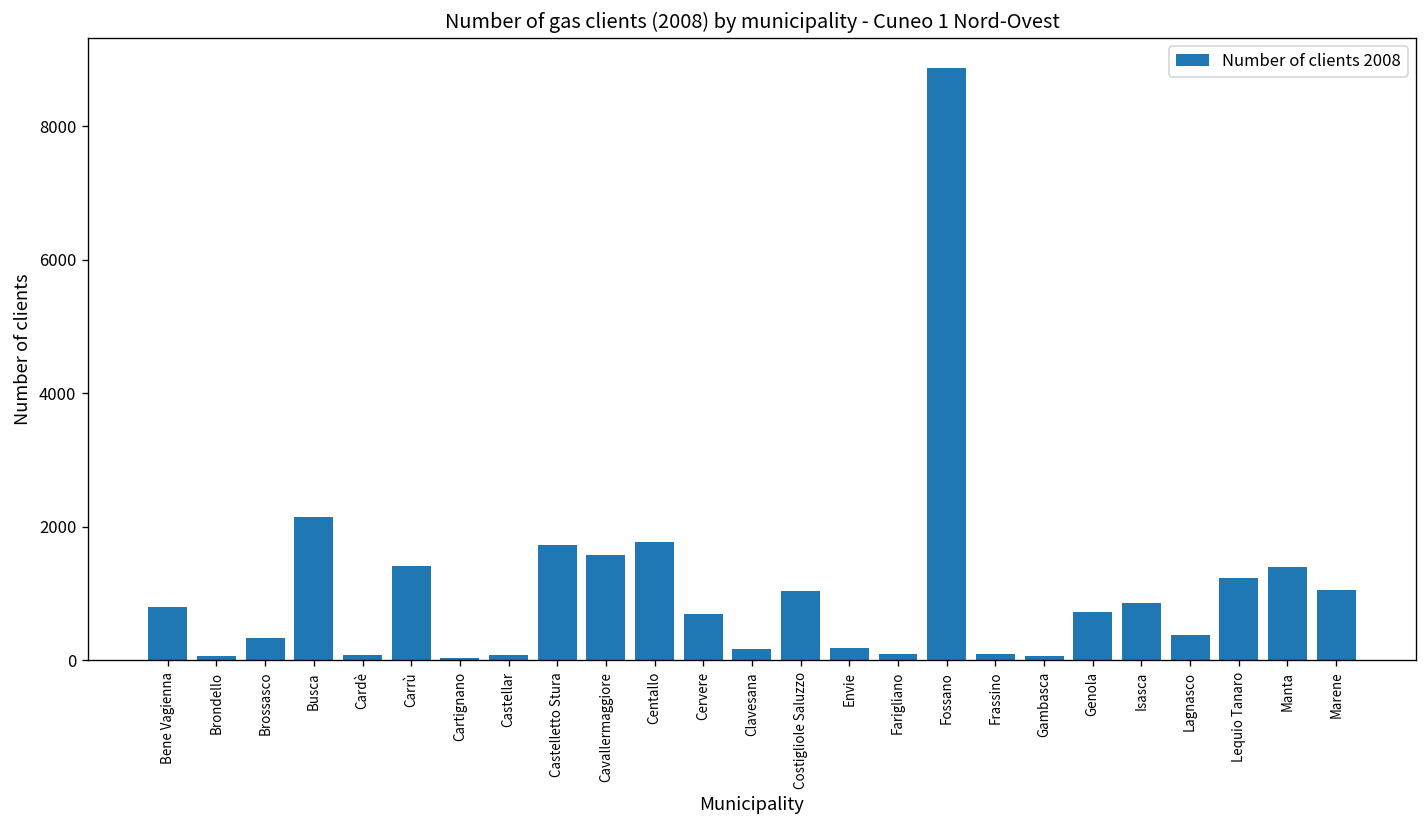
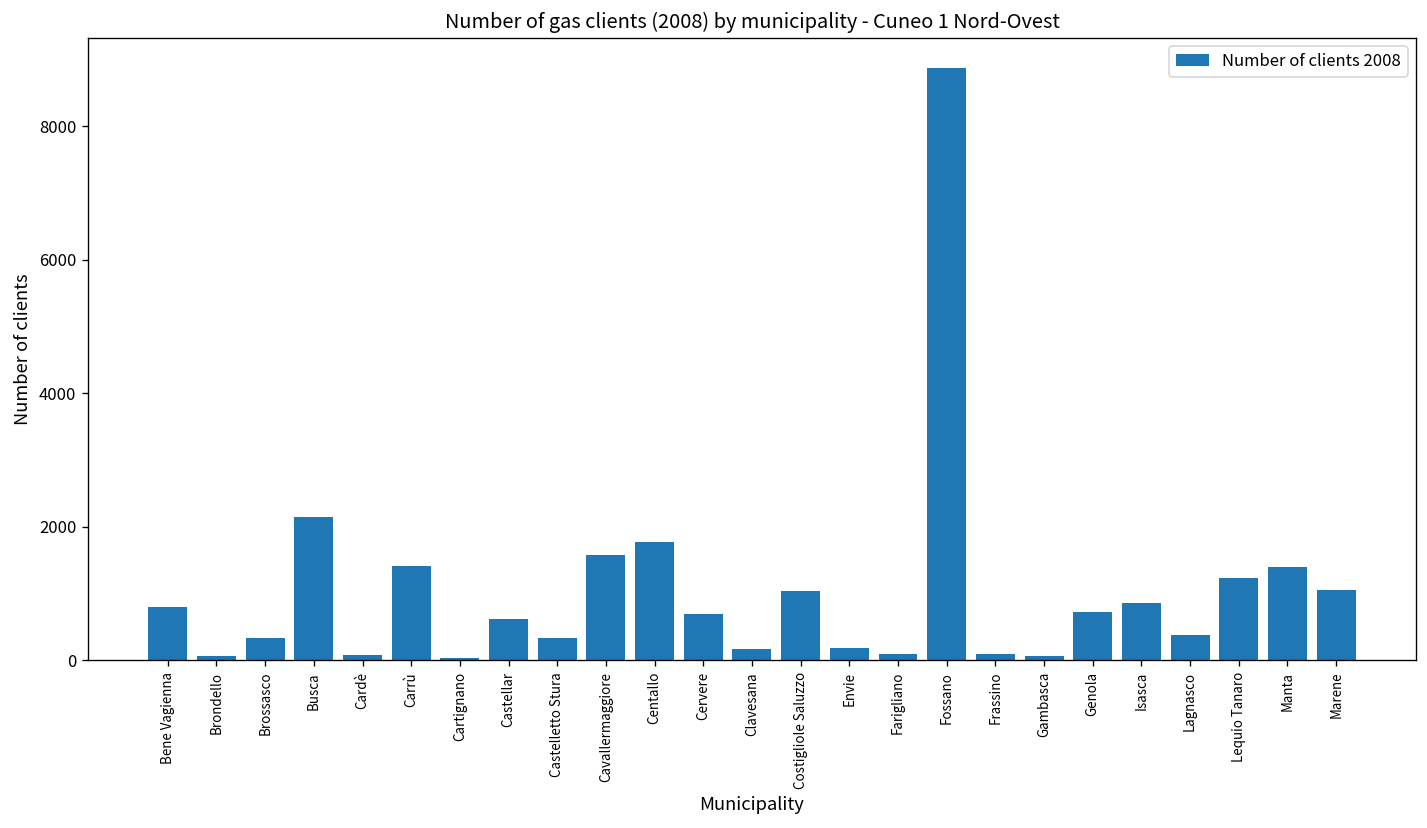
  {
    "Bene Vagienna": 800,
    "Brondello": 100,
    "Brossasco": 300,
    "Busca": 2100,
    "Cardè": 100,
    "Carrù": 1400,
-   "Castellar": 100,
-   "Castelletto Stura": 1700,
+   "Castellar": 600,
+   "Castelletto Stura": 300,
    "Cavallermaggiore": 1600,
    "Centallo": 1800,
    "Cervere": 700,
    "Clavesana": 200,
    "Costigliole Saluzzo": 1000,
    "Envie": 200,
    "Farigliano": 100,
    "Fossano": 8900,
    "Frassino": 100,
    "Gambasca": 100,
    "Genola": 700,
    "Isasca": 900,
    "Lagnasco": 400,
    "Lequio Tanaro": 1200,
    "Manta": 1400,
    "Marene": 1000
  }
